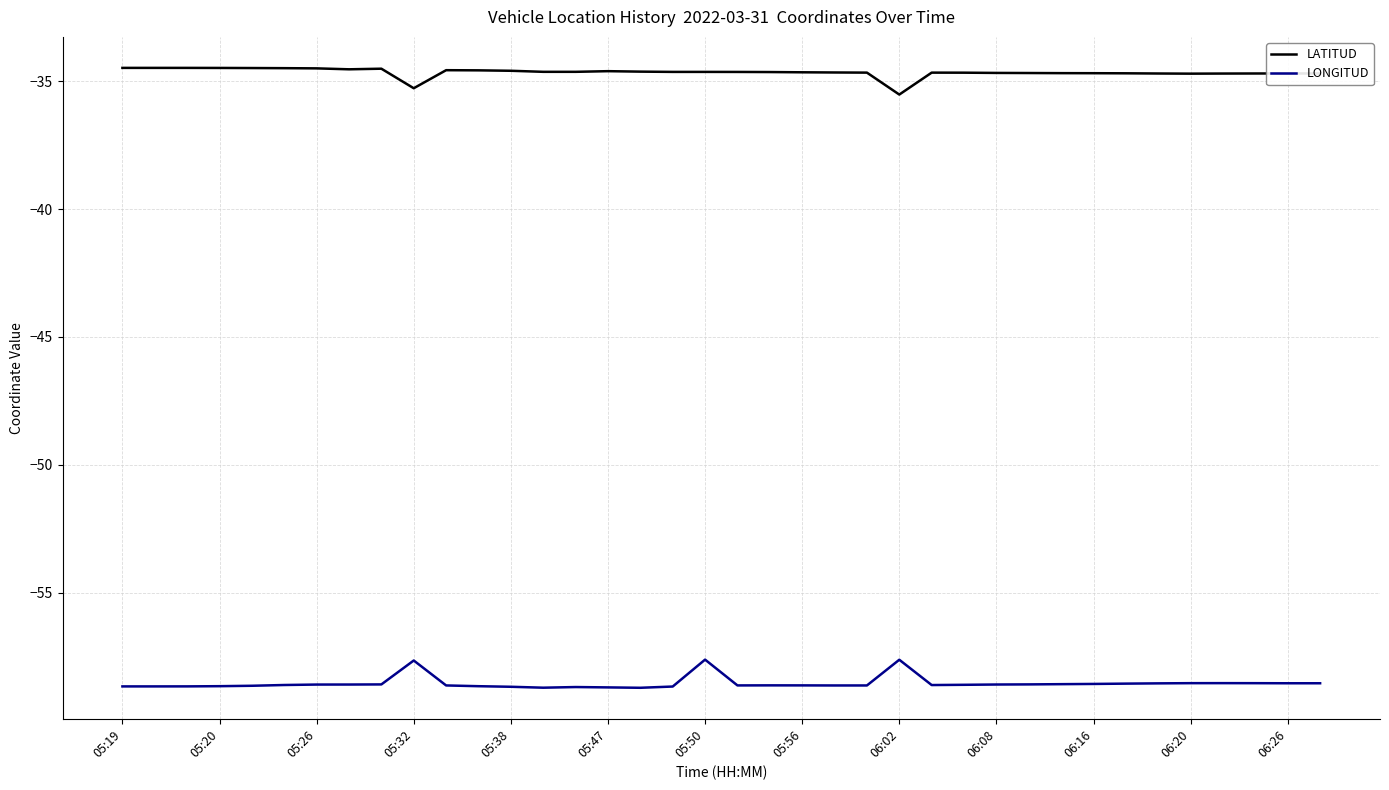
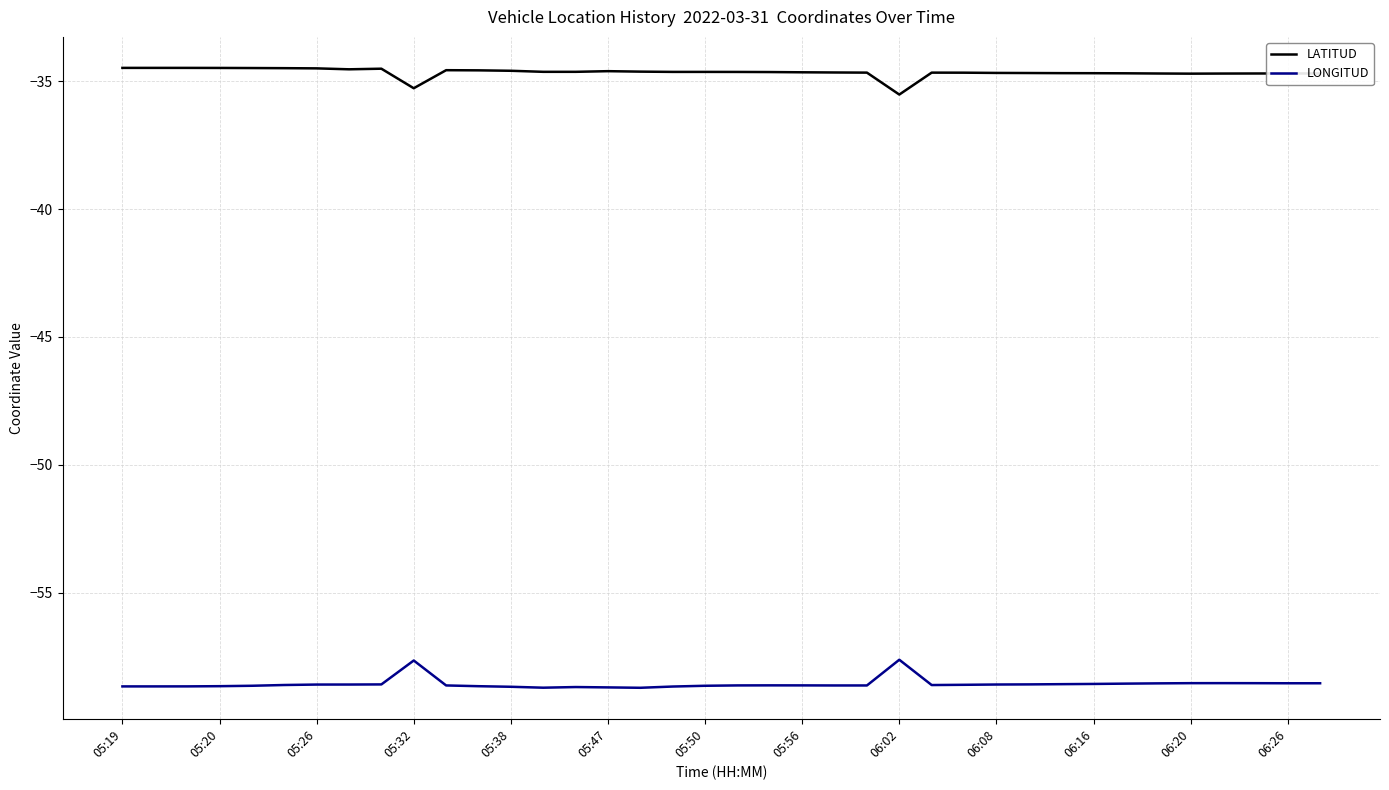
  {
    "LATITUD": {
      "05:20": -34.5,
      "05:26": -34.5,
      "05:32": -35.3,
      "05:38": -34.6,
      "05:50": -34.6,
      "05:56": -34.6,
      "06:02": -35.5,
      "06:08": -34.7,
      "06:20": -34.7
    },
    "LONGITUD": {
      "05:20": -58.7,
      "05:26": -58.6,
      "05:32": -57.7,
      "05:38": -58.7,
-     "05:50": -57.6,
+     "05:50": -58.6,
      "05:56": -58.6,
      "06:02": -57.6,
      "06:08": -58.6,
      "06:20": -58.5
    }
  }
